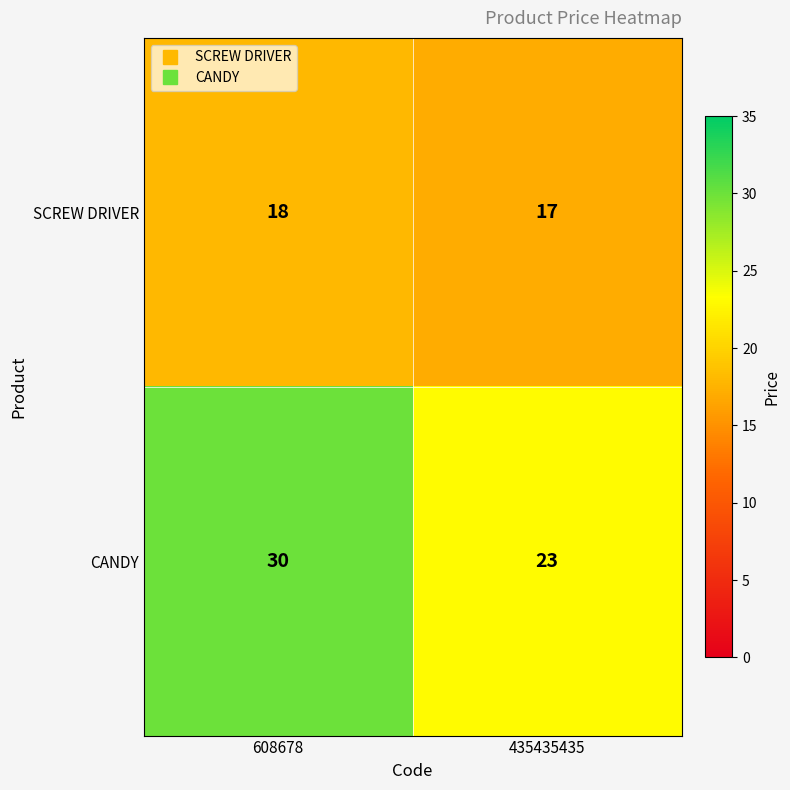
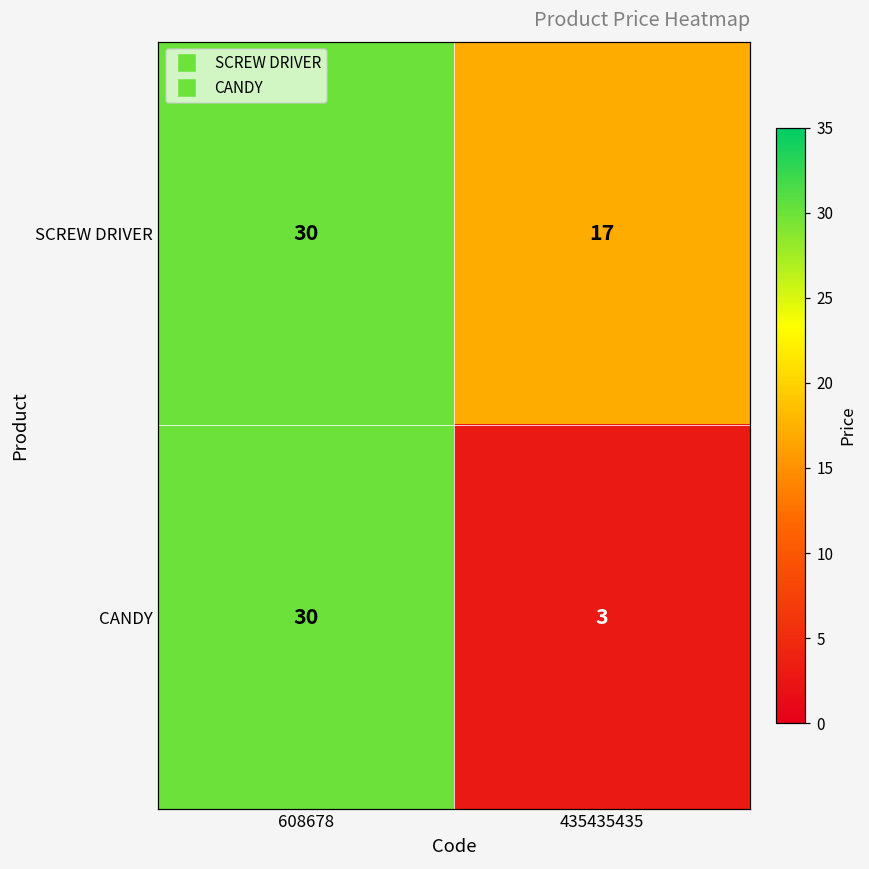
  {
    "SCREW DRIVER": {
-     "608678": 18,
+     "608678": 30,
      "435435435": 17
    },
    "CANDY": {
      "608678": 30,
-     "435435435": 23
+     "435435435": 3
    }
  }
